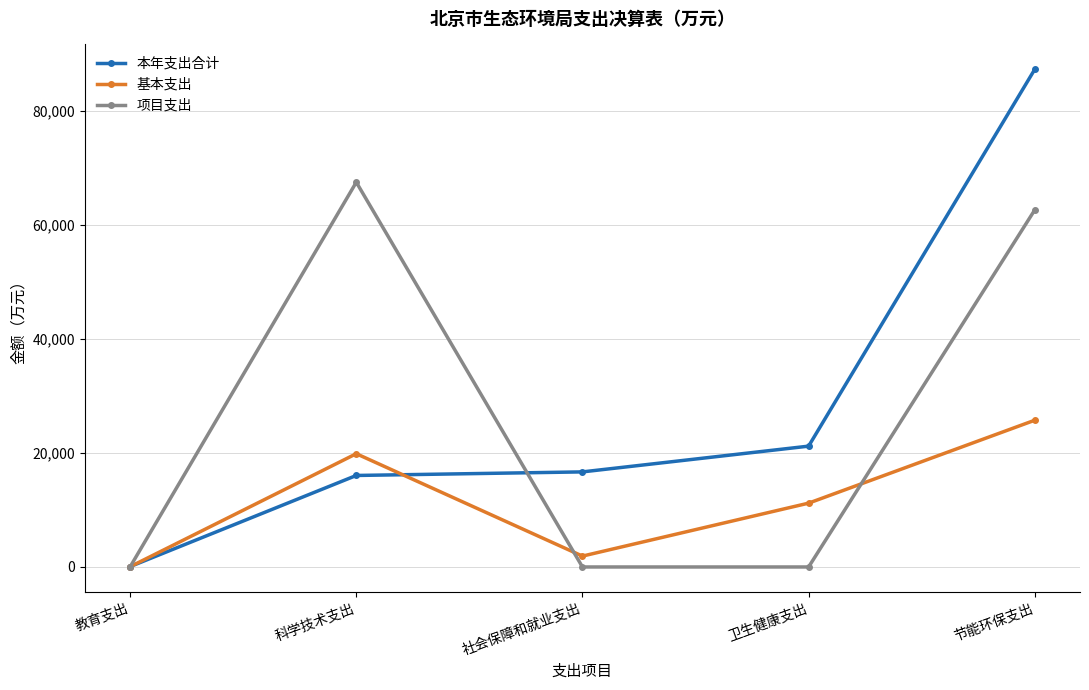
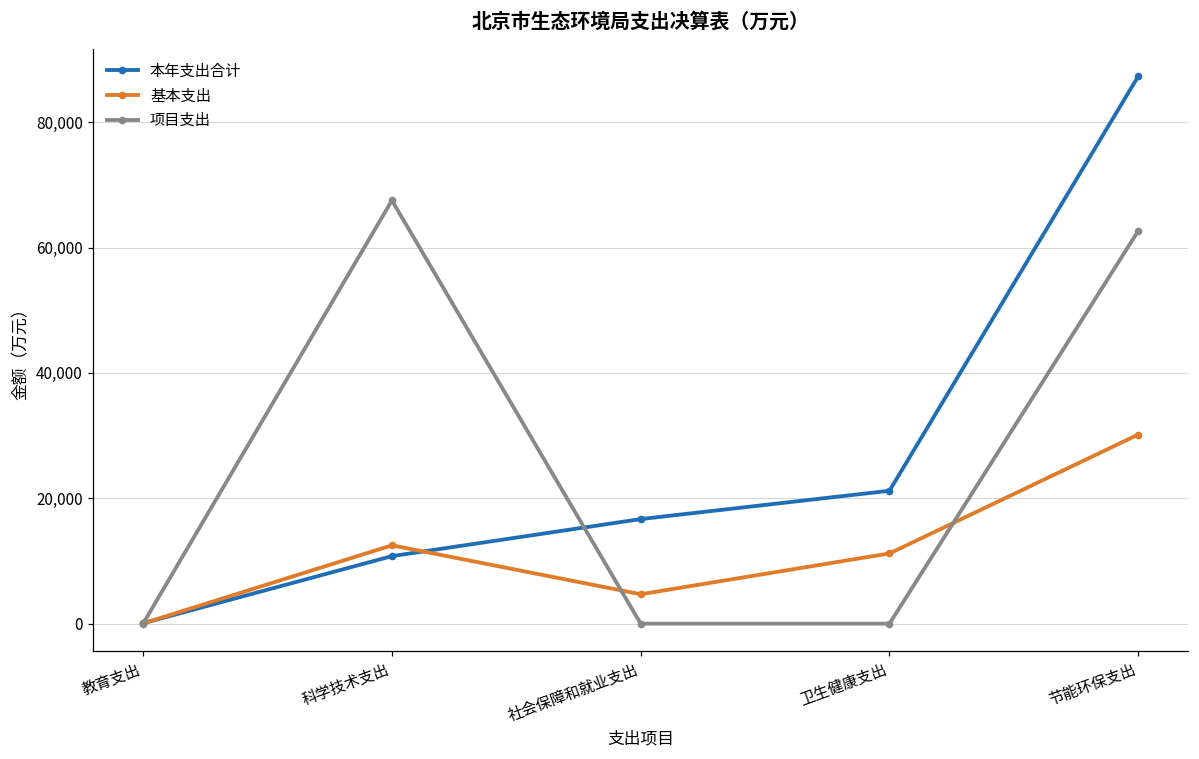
  {
    "本年支出合计": {
-     "科学技术支出": "16,000",
+     "科学技术支出": "11,000",
      "社会保障和就业支出": "17,000",
      "卫生健康支出": "21,000",
      "节能环保支出": "87,000"
    },
    "基本支出": {
-     "科学技术支出": "20,000",
-     "社会保障和就业支出": "2,000",
+     "科学技术支出": "12,000",
+     "社会保障和就业支出": "5,000",
      "卫生健康支出": "11,000",
-     "节能环保支出": "26,000"
+     "节能环保支出": "30,000"
    },
    "项目支出": {
      "科学技术支出": "68,000",
      "社会保障和就业支出": "0",
      "卫生健康支出": "0",
      "节能环保支出": "63,000"
    }
  }
